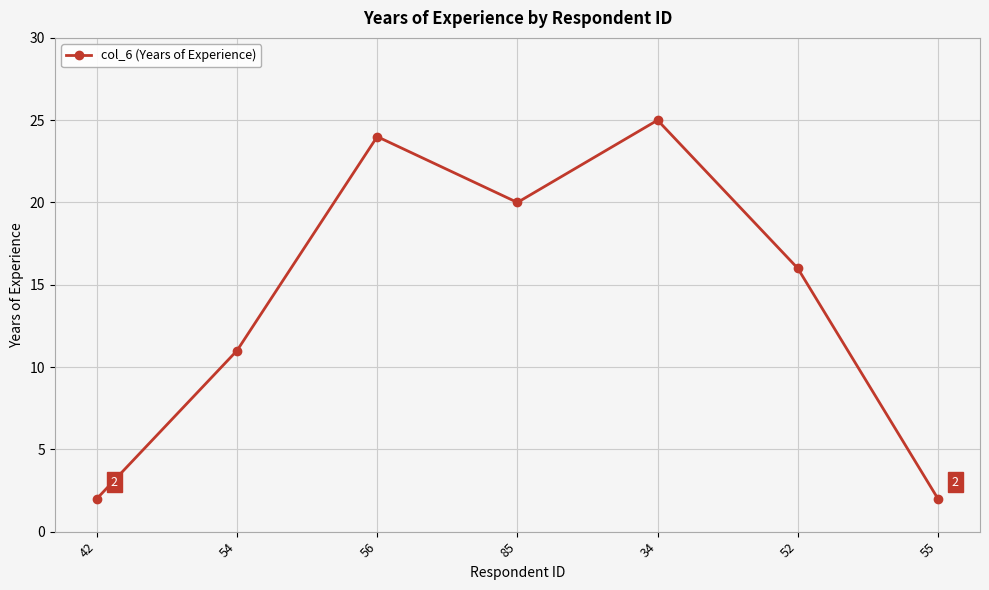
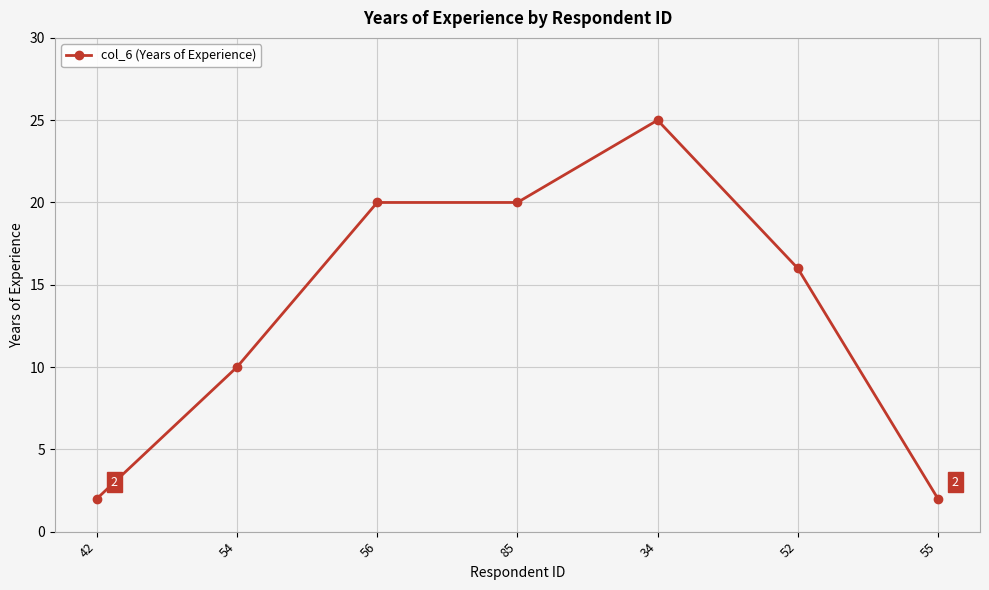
  {
-   "54": 11,
-   "56": 24,
+   "54": 10,
+   "56": 20,
    "85": 20,
    "34": 25,
    "52": 16
  }
